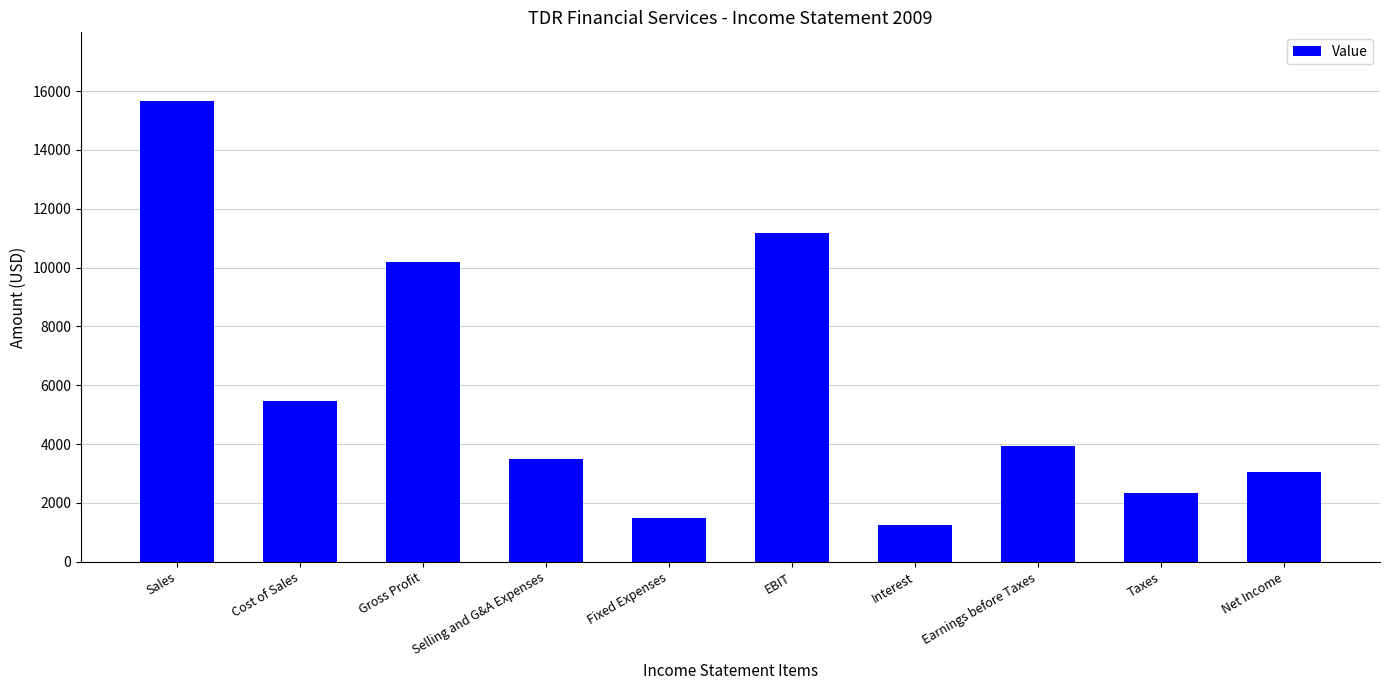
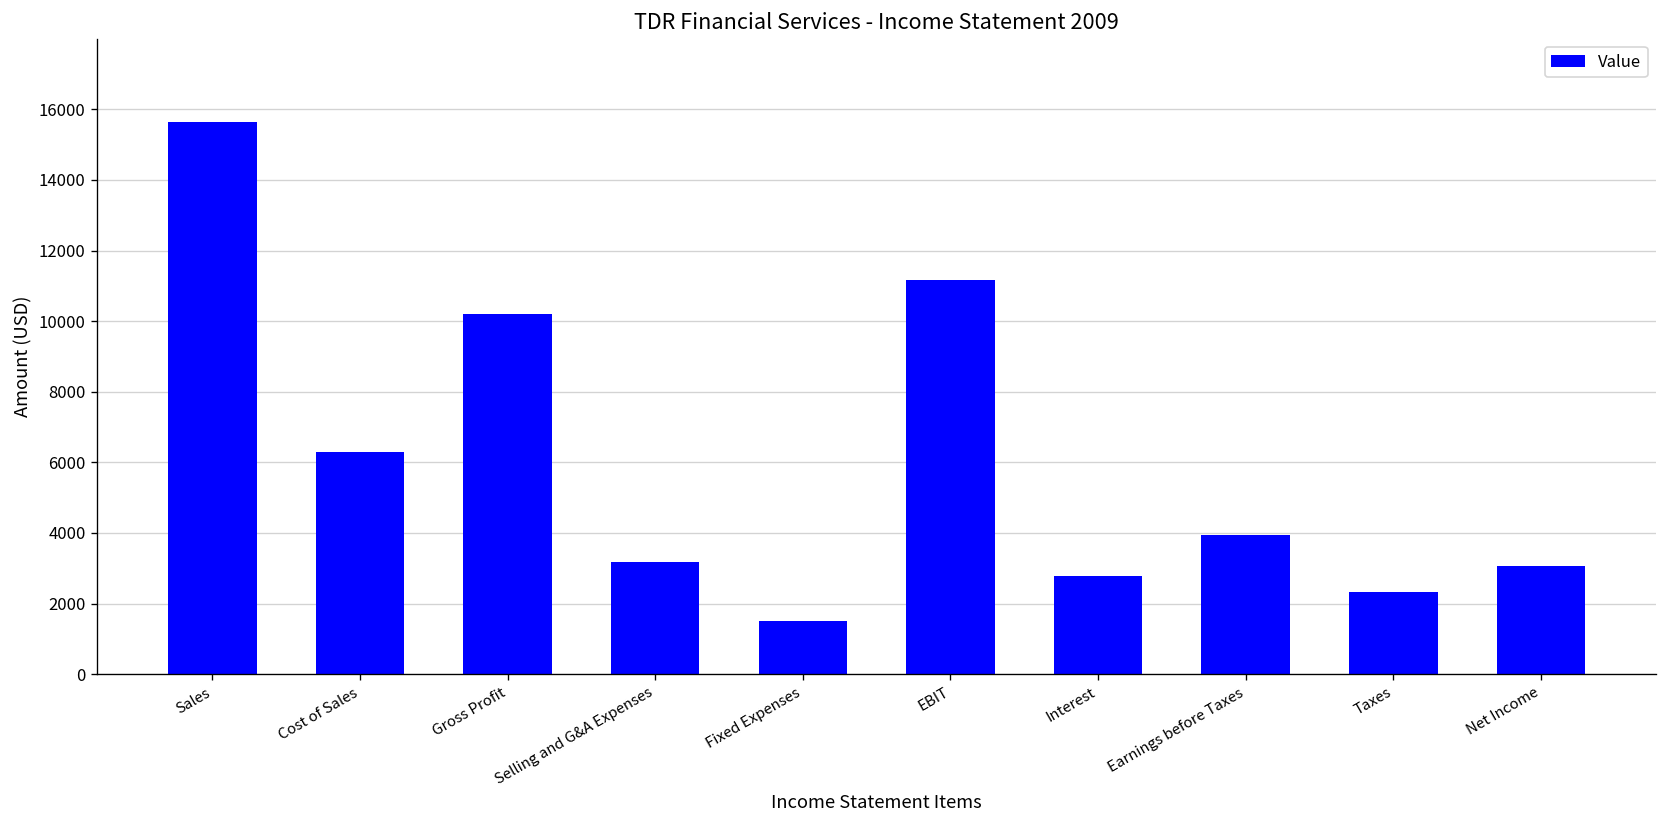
  {
    "Sales": 15700,
-   "Cost of Sales": 5500,
+   "Cost of Sales": 6300,
    "Gross Profit": 10200,
-   "Selling and G&A Expenses": 3500,
+   "Selling and G&A Expenses": 3200,
    "Fixed Expenses": 1500,
    "EBIT": 11200,
-   "Interest": 1300,
+   "Interest": 2800,
    "Earnings before Taxes": 3900,
    "Taxes": 2300,
    "Net Income": 3100
  }
